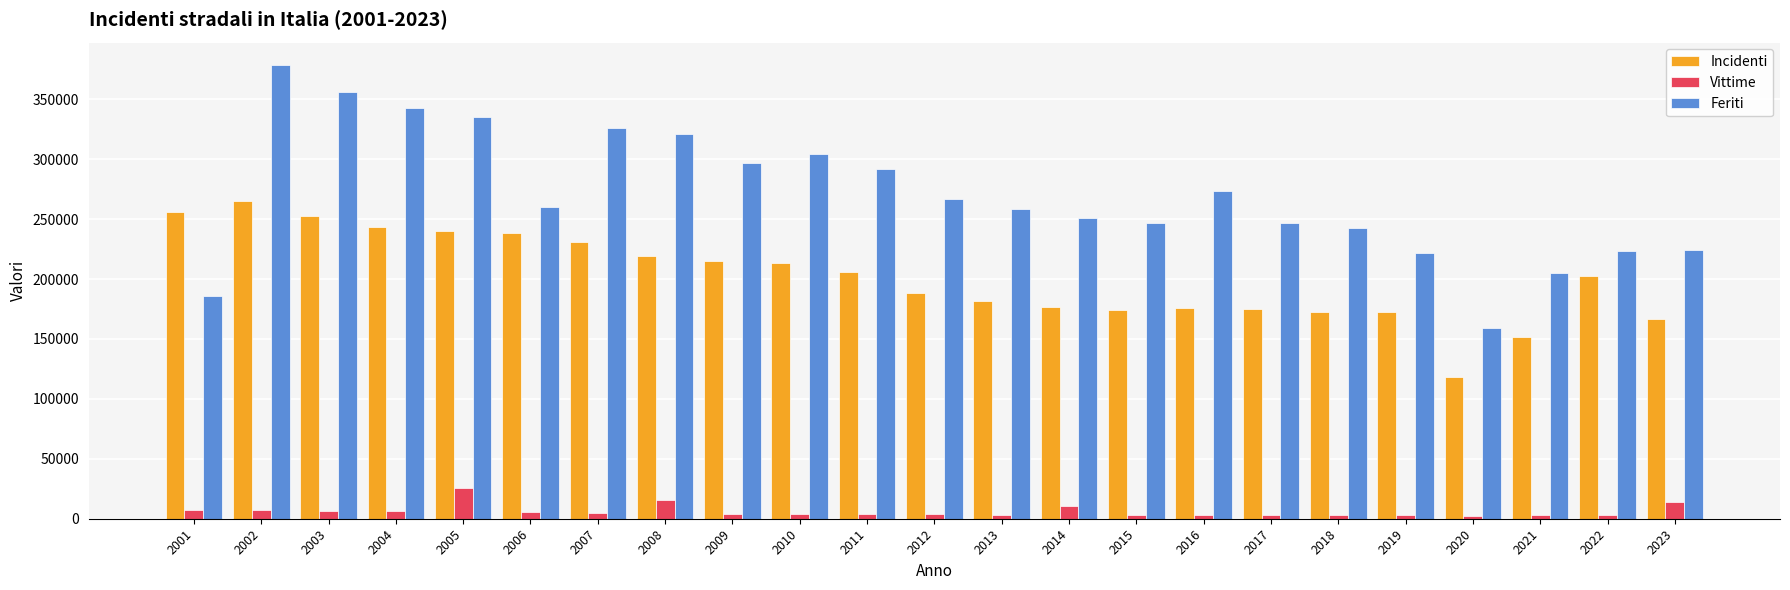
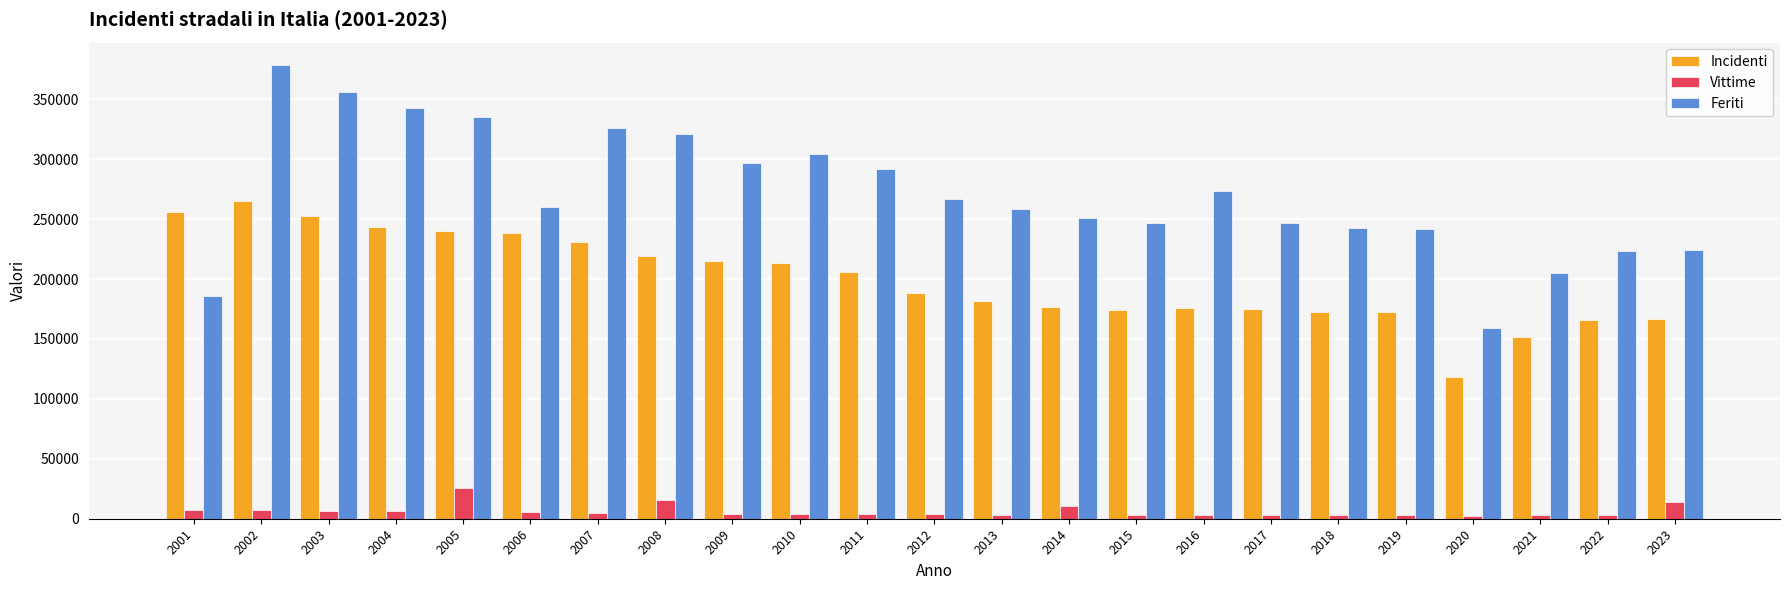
  {
    "Incidenti": {
      "2001": 256000,
      "2002": 265000,
      "2003": 252000,
      "2004": 243000,
      "2005": 240000,
      "2006": 238000,
      "2007": 231000,
      "2008": 219000,
      "2009": 215000,
      "2010": 213000,
      "2011": 206000,
      "2012": 188000,
      "2013": 182000,
      "2014": 177000,
      "2015": 175000,
      "2016": 176000,
      "2017": 175000,
      "2018": 173000,
      "2019": 172000,
      "2020": 118000,
      "2021": 152000,
-     "2022": 203000,
+     "2022": 166000,
      "2023": 167000
    },
    "Vittime": {
      "2001": 7000,
      "2002": 7000,
      "2003": 7000,
      "2004": 6000,
      "2005": 26000,
      "2006": 6000,
      "2007": 5000,
      "2008": 16000,
      "2009": 4000,
      "2010": 4000,
      "2011": 4000,
      "2012": 4000,
      "2013": 3000,
      "2014": 10000,
      "2015": 3000,
      "2016": 3000,
      "2017": 3000,
      "2018": 3000,
      "2019": 3000,
      "2020": 2000,
      "2021": 3000,
      "2022": 3000,
      "2023": 14000
    },
    "Feriti": {
      "2001": 186000,
      "2002": 378000,
      "2003": 356000,
      "2004": 343000,
      "2005": 335000,
      "2006": 260000,
      "2007": 326000,
      "2008": 321000,
      "2009": 297000,
      "2010": 305000,
      "2011": 292000,
      "2012": 267000,
      "2013": 258000,
      "2014": 251000,
      "2015": 247000,
      "2016": 273000,
      "2017": 247000,
      "2018": 243000,
-     "2019": 222000,
+     "2019": 241000,
      "2020": 159000,
      "2021": 205000,
      "2022": 223000,
      "2023": 225000
    }
  }
